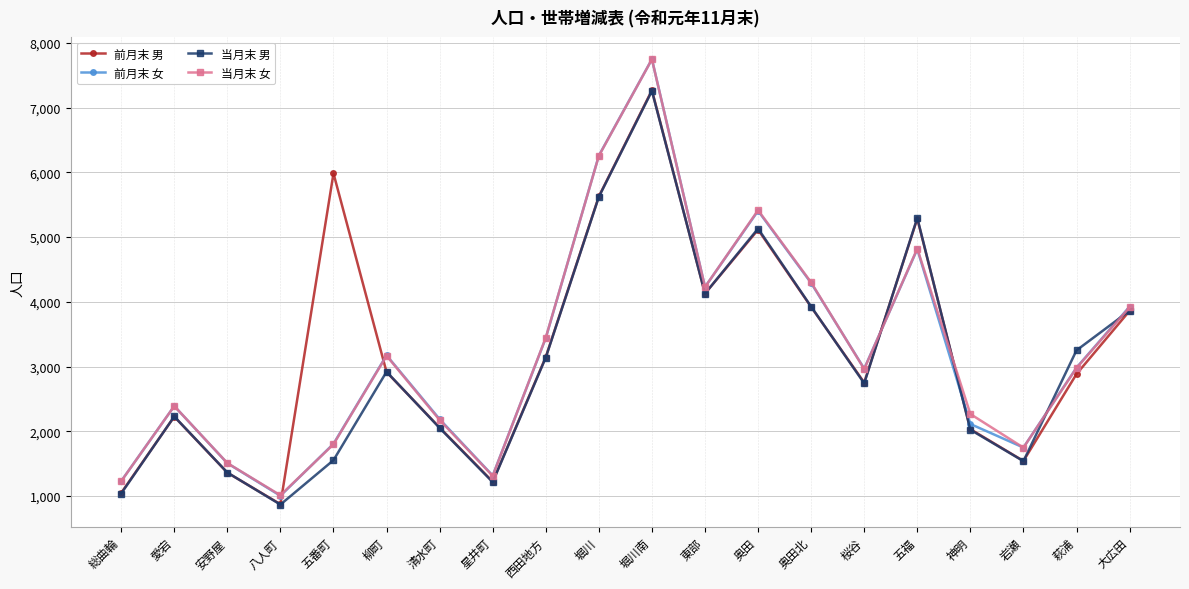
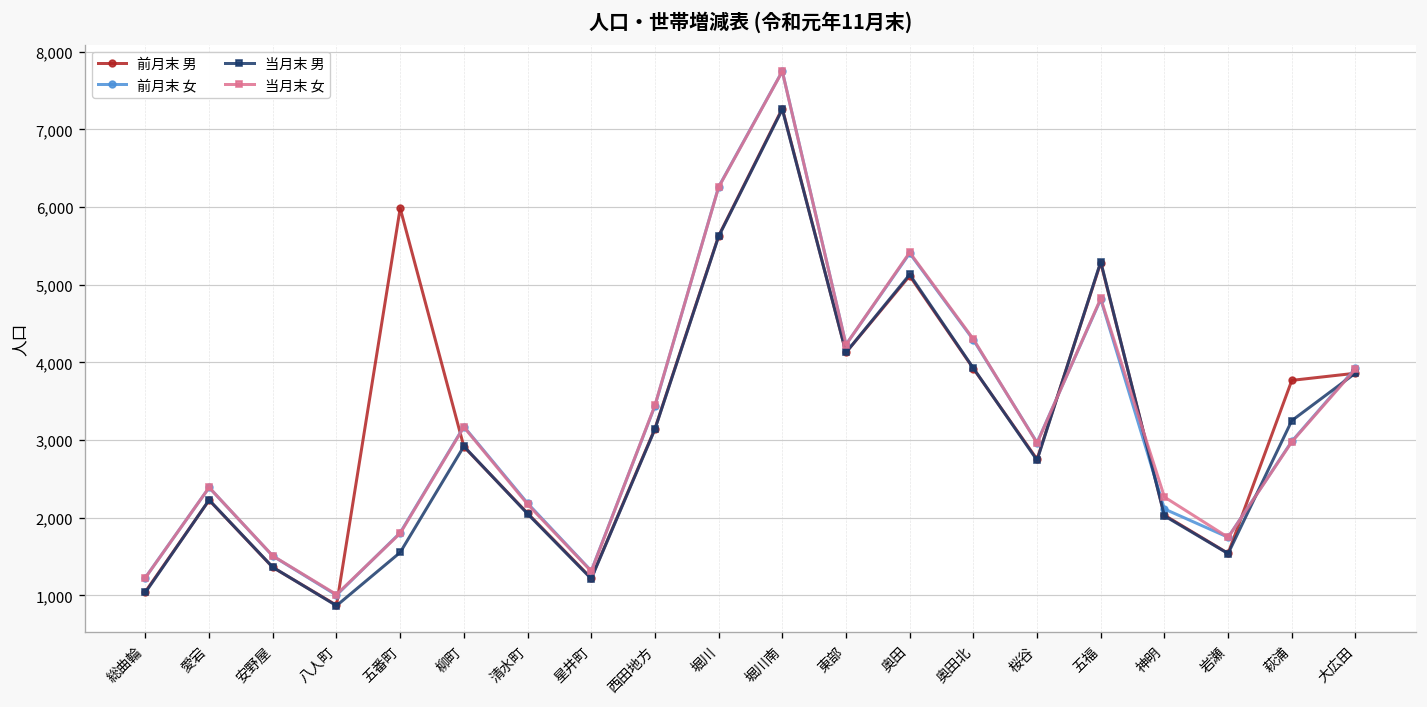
  {
    "前月末 男": {
      "五番町": "6,000",
-     "萩浦": "2,900"
+     "萩浦": "3,800"
    },
    "前月末 女": {
      "神明": "2,100"
    },
    "当月末 男": {
      "五番町": "1,600",
      "萩浦": "3,300"
    },
    "当月末 女": {
      "神明": "2,300"
    }
  }
